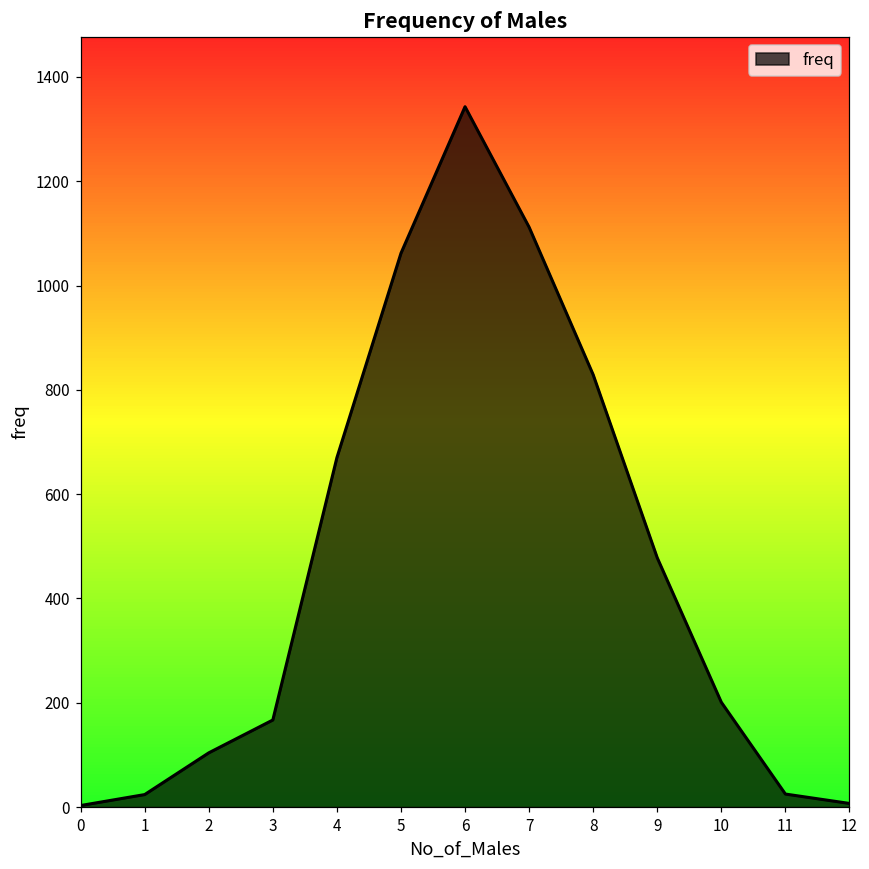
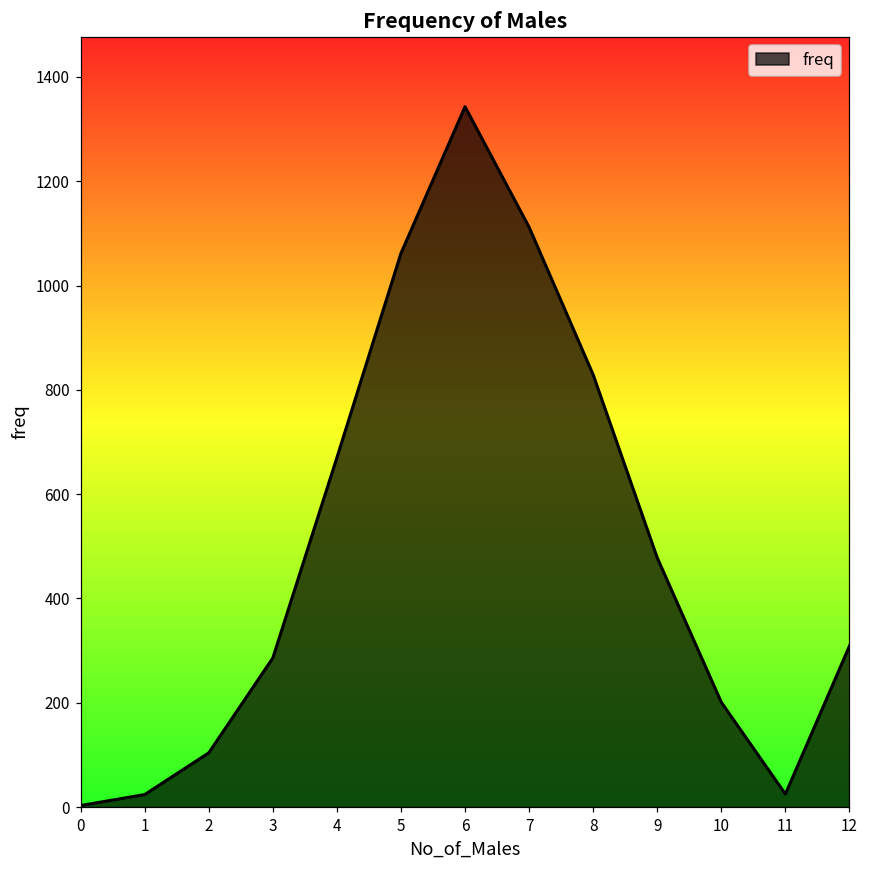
  {
    "0": 0,
    "1": 20,
    "2": 100,
-   "3": 170,
+   "3": 290,
    "4": 670,
    "5": 1060,
    "6": 1340,
    "7": 1110,
    "8": 830,
    "9": 480,
    "10": 200,
    "11": 30,
-   "12": 10
+   "12": 310
  }
